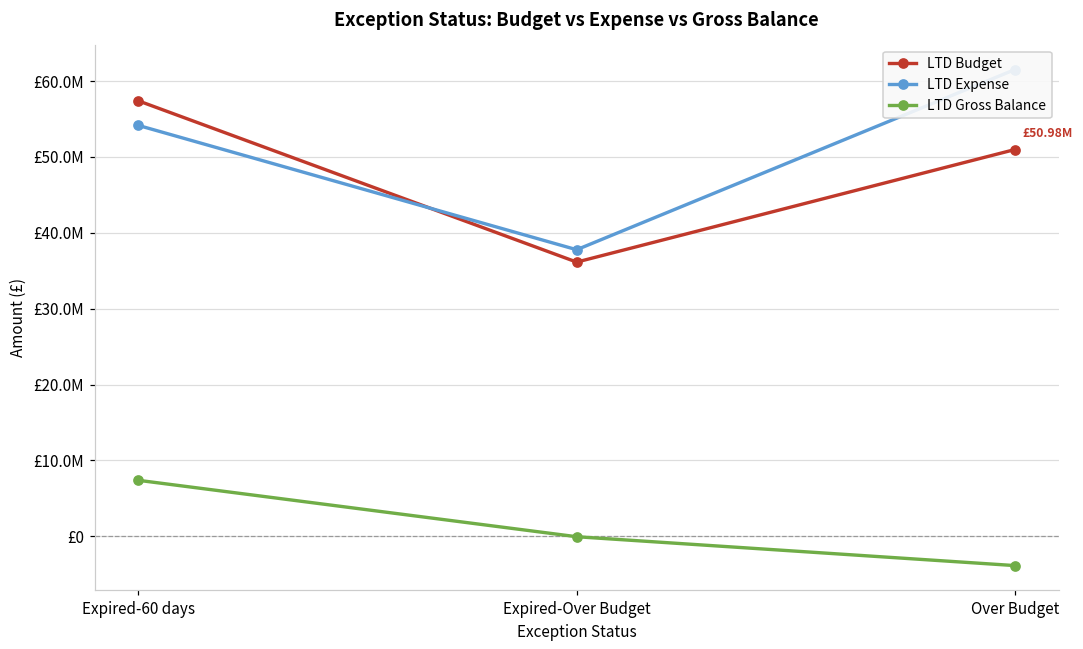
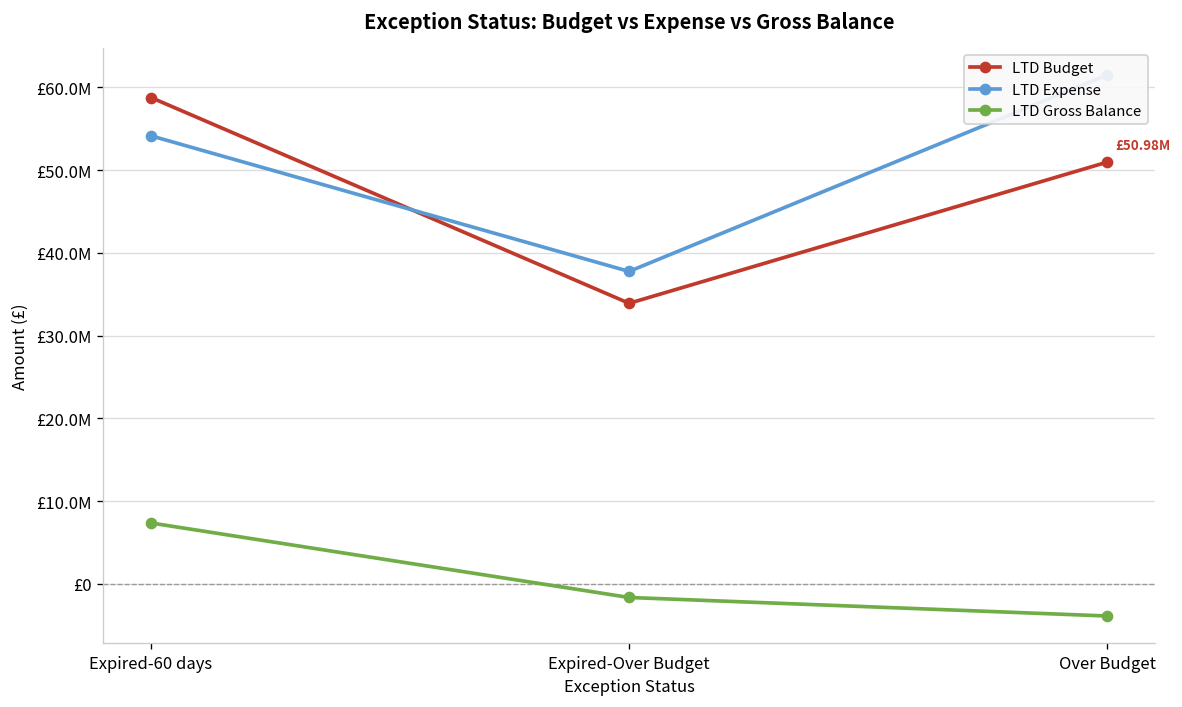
  {
    "LTD Budget": {
-     "Expired-60 days": "£57000000",
-     "Expired-Over Budget": "£36000000"
+     "Expired-60 days": "£59000000",
+     "Expired-Over Budget": "£34000000"
    },
    "LTD Expense": {
      "Expired-60 days": "£54000000",
      "Expired-Over Budget": "£38000000"
    },
    "LTD Gross Balance": {
      "Expired-60 days": "£7000000",
-     "Expired-Over Budget": "£0",
+     "Expired-Over Budget": "£-2000000",
      "Over Budget": "£-4000000"
    }
  }
